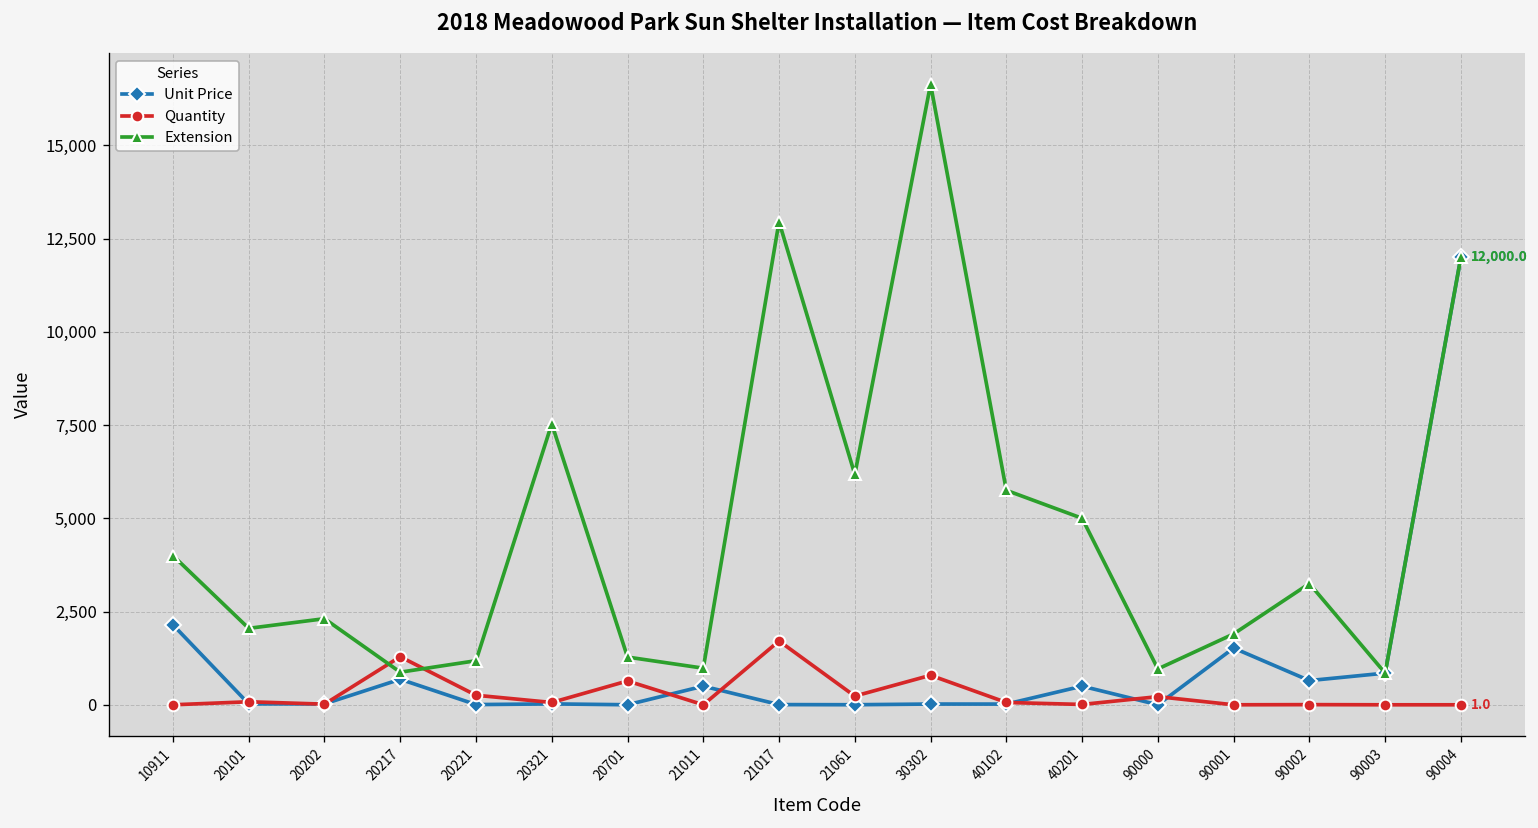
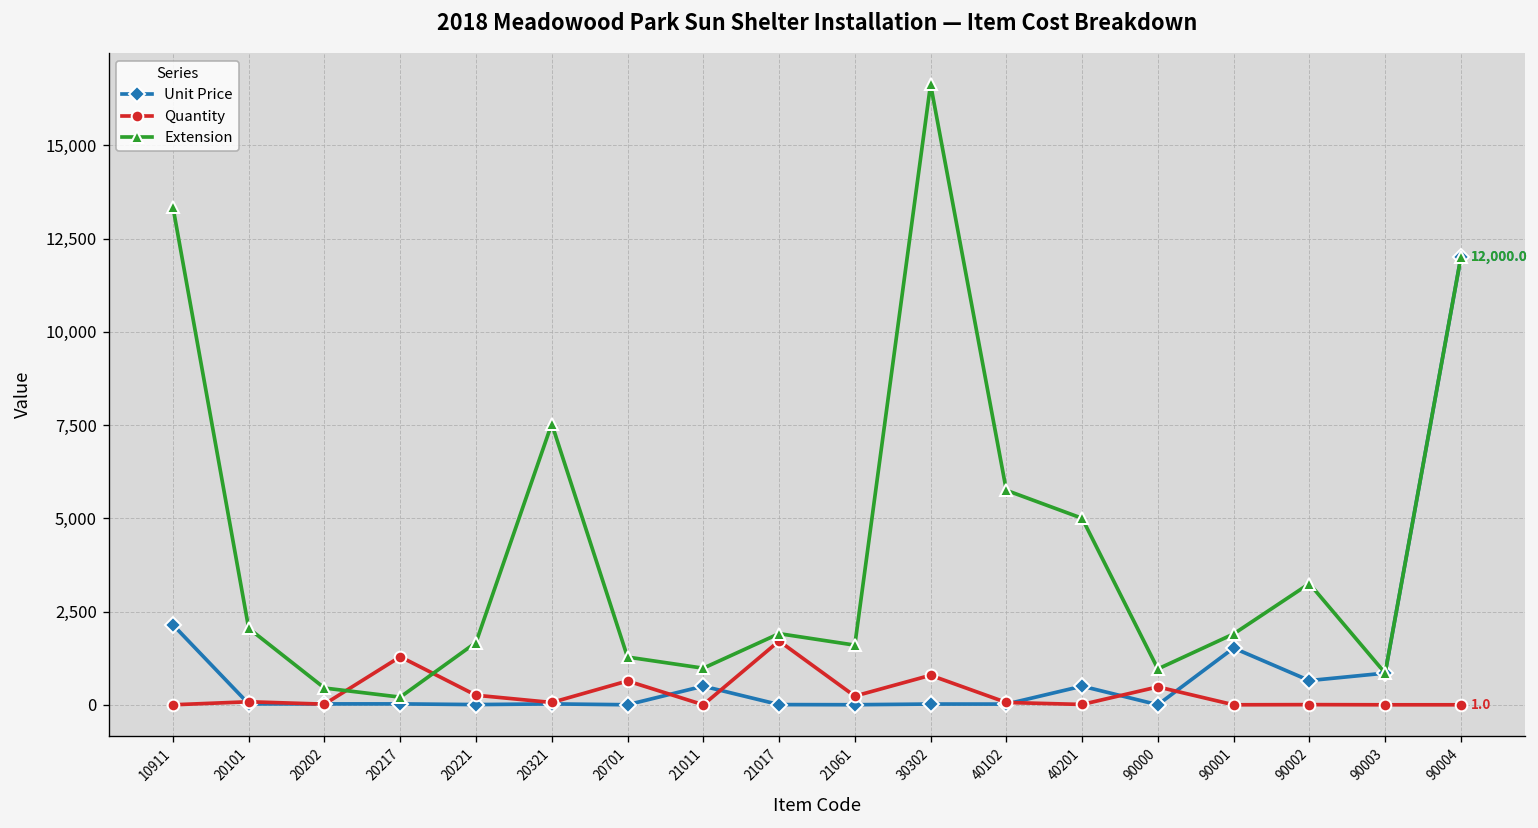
  {
    "Unit Price": {
      "10911": "2,100",
-     "20217": "700",
+     "20217": "0",
      "20221": "0",
      "20701": "0",
      "21011": "500",
      "21017": "0",
      "21061": "0",
      "30302": "0",
      "40201": "500",
      "90000": "0",
      "90001": "1,500",
      "90002": "700"
    },
    "Quantity": {
      "10911": "0",
      "20217": "1,300",
      "20221": "300",
      "20701": "600",
      "21011": "0",
      "21017": "1,700",
      "21061": "200",
      "30302": "800",
      "40201": "0",
-     "90000": "200",
+     "90000": "500",
      "90001": "0",
      "90002": "0",
      "90003": "0"
    },
    "Extension": {
-     "10911": "4,000",
+     "10911": "13,300",
      "20101": "2,100",
-     "20202": "2,300",
-     "20217": "900",
-     "20221": "1,200",
+     "20202": "500",
+     "20217": "200",
+     "20221": "1,700",
      "20321": "7,500",
      "20701": "1,300",
      "21011": "1,000",
-     "21017": "12,900",
-     "21061": "6,200",
+     "21017": "1,900",
+     "21061": "1,600",
      "30302": "16,600",
      "40102": "5,800",
      "40201": "5,000",
      "90000": "1,000",
      "90001": "1,900",
      "90002": "3,300"
    }
  }
